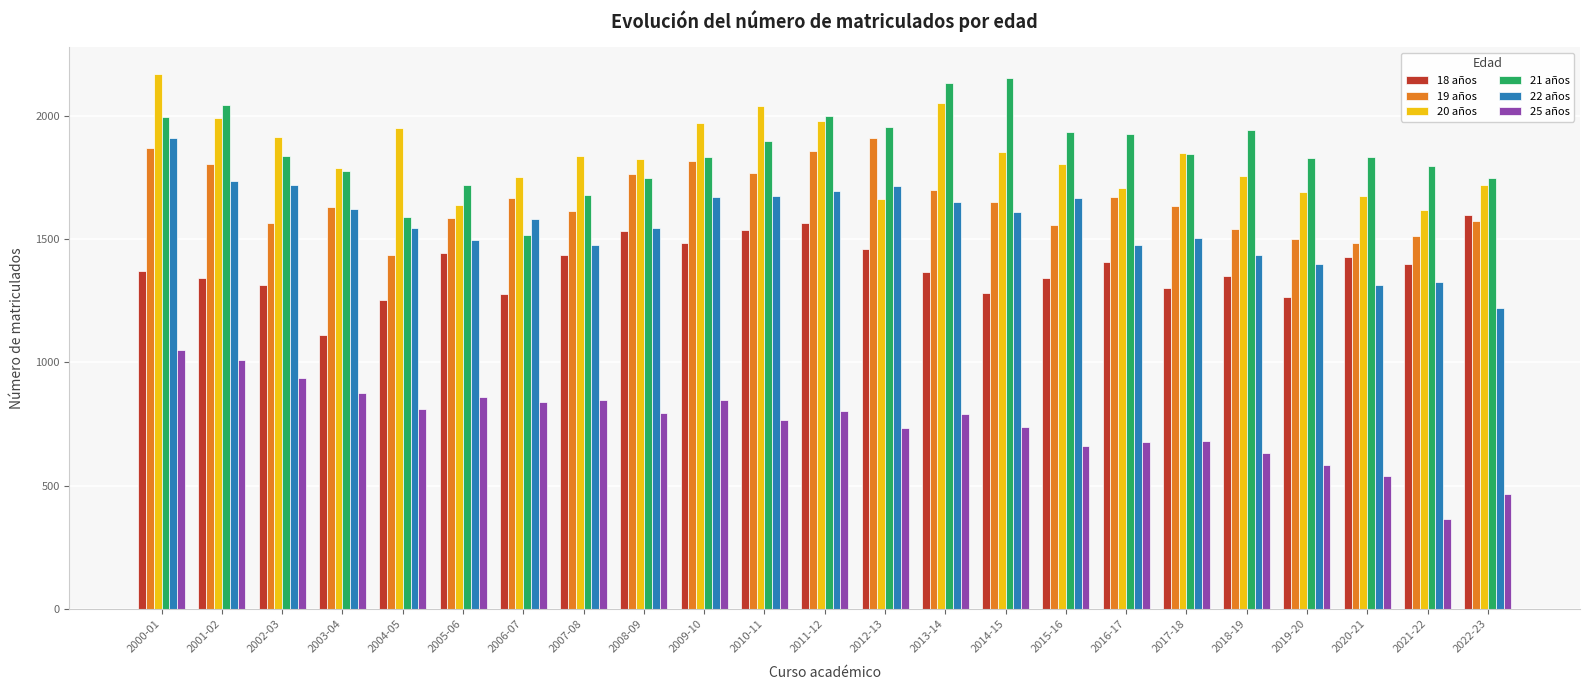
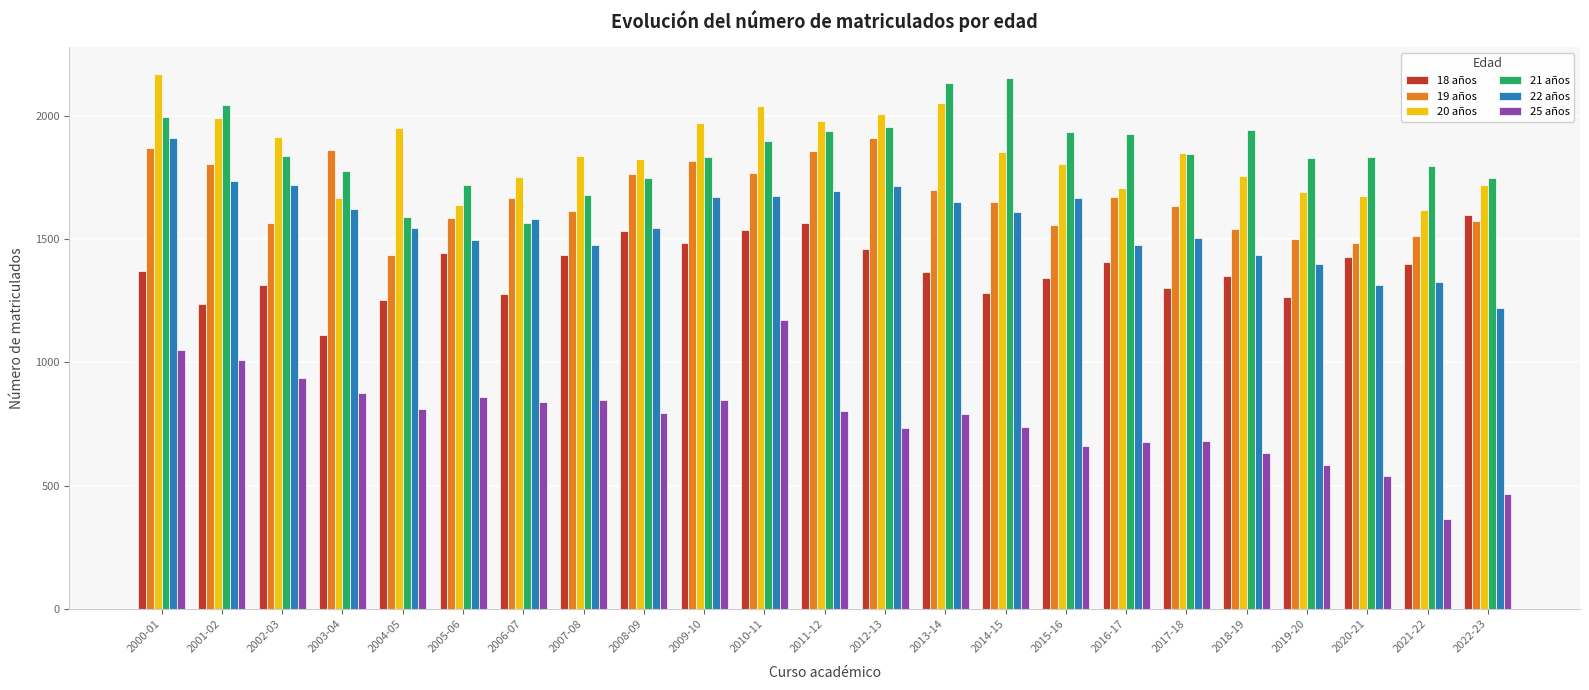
  {
    "18 años": {
      "2000-01": 1370,
-     "2001-02": 1340,
+     "2001-02": 1240,
      "2002-03": 1310,
      "2003-04": 1110,
      "2004-05": 1250,
      "2005-06": 1440,
      "2006-07": 1280,
      "2007-08": 1430,
      "2008-09": 1530,
      "2009-10": 1480,
      "2010-11": 1540,
      "2011-12": 1560,
      "2012-13": 1460,
      "2013-14": 1370,
      "2014-15": 1280,
      "2015-16": 1340,
      "2016-17": 1410,
      "2017-18": 1300,
      "2018-19": 1350,
      "2019-20": 1270,
      "2020-21": 1430,
      "2021-22": 1400,
      "2022-23": 1600
    },
    "19 años": {
      "2000-01": 1870,
      "2001-02": 1800,
      "2002-03": 1560,
-     "2003-04": 1630,
+     "2003-04": 1860,
      "2004-05": 1440,
      "2005-06": 1580,
      "2006-07": 1670,
      "2007-08": 1610,
      "2008-09": 1760,
      "2009-10": 1810,
      "2010-11": 1770,
      "2011-12": 1860,
      "2012-13": 1910,
      "2013-14": 1700,
      "2014-15": 1650,
      "2015-16": 1560,
      "2016-17": 1670,
      "2017-18": 1630,
      "2018-19": 1540,
      "2019-20": 1500,
      "2020-21": 1480,
      "2021-22": 1510,
      "2022-23": 1570
    },
    "20 años": {
      "2000-01": 2170,
      "2001-02": 1990,
      "2002-03": 1910,
-     "2003-04": 1790,
+     "2003-04": 1660,
      "2004-05": 1950,
      "2005-06": 1640,
      "2006-07": 1750,
      "2007-08": 1840,
      "2008-09": 1820,
      "2009-10": 1970,
      "2010-11": 2040,
      "2011-12": 1980,
-     "2012-13": 1660,
+     "2012-13": 2010,
      "2013-14": 2050,
      "2014-15": 1850,
      "2015-16": 1800,
      "2016-17": 1710,
      "2017-18": 1850,
      "2018-19": 1750,
      "2019-20": 1690,
      "2020-21": 1680,
      "2021-22": 1620,
      "2022-23": 1720
    },
    "21 años": {
      "2000-01": 2000,
      "2001-02": 2040,
      "2002-03": 1840,
      "2003-04": 1770,
      "2004-05": 1590,
      "2005-06": 1720,
-     "2006-07": 1520,
+     "2006-07": 1560,
      "2007-08": 1680,
      "2008-09": 1750,
      "2009-10": 1830,
      "2010-11": 1900,
-     "2011-12": 2000,
+     "2011-12": 1940,
      "2012-13": 1960,
      "2013-14": 2130,
      "2014-15": 2150,
      "2015-16": 1930,
      "2016-17": 1930,
      "2017-18": 1840,
      "2018-19": 1940,
      "2019-20": 1830,
      "2020-21": 1830,
      "2021-22": 1800,
      "2022-23": 1750
    },
    "22 años": {
      "2000-01": 1910,
      "2001-02": 1730,
      "2002-03": 1720,
      "2003-04": 1620,
      "2004-05": 1540,
      "2005-06": 1500,
      "2006-07": 1580,
      "2007-08": 1480,
      "2008-09": 1540,
      "2009-10": 1670,
      "2010-11": 1670,
      "2011-12": 1700,
      "2012-13": 1710,
      "2013-14": 1650,
      "2014-15": 1610,
      "2015-16": 1660,
      "2016-17": 1480,
      "2017-18": 1500,
      "2018-19": 1440,
      "2019-20": 1400,
      "2020-21": 1320,
      "2021-22": 1330,
      "2022-23": 1220
    },
    "25 años": {
      "2000-01": 1050,
      "2001-02": 1010,
      "2002-03": 940,
      "2003-04": 880,
      "2004-05": 810,
      "2005-06": 860,
      "2006-07": 840,
      "2007-08": 850,
      "2008-09": 790,
      "2009-10": 850,
-     "2010-11": 770,
+     "2010-11": 1170,
      "2011-12": 800,
      "2012-13": 740,
      "2013-14": 790,
      "2014-15": 740,
      "2015-16": 660,
      "2016-17": 680,
      "2017-18": 680,
      "2018-19": 630,
      "2019-20": 580,
      "2020-21": 540,
      "2021-22": 370,
      "2022-23": 470
    }
  }
